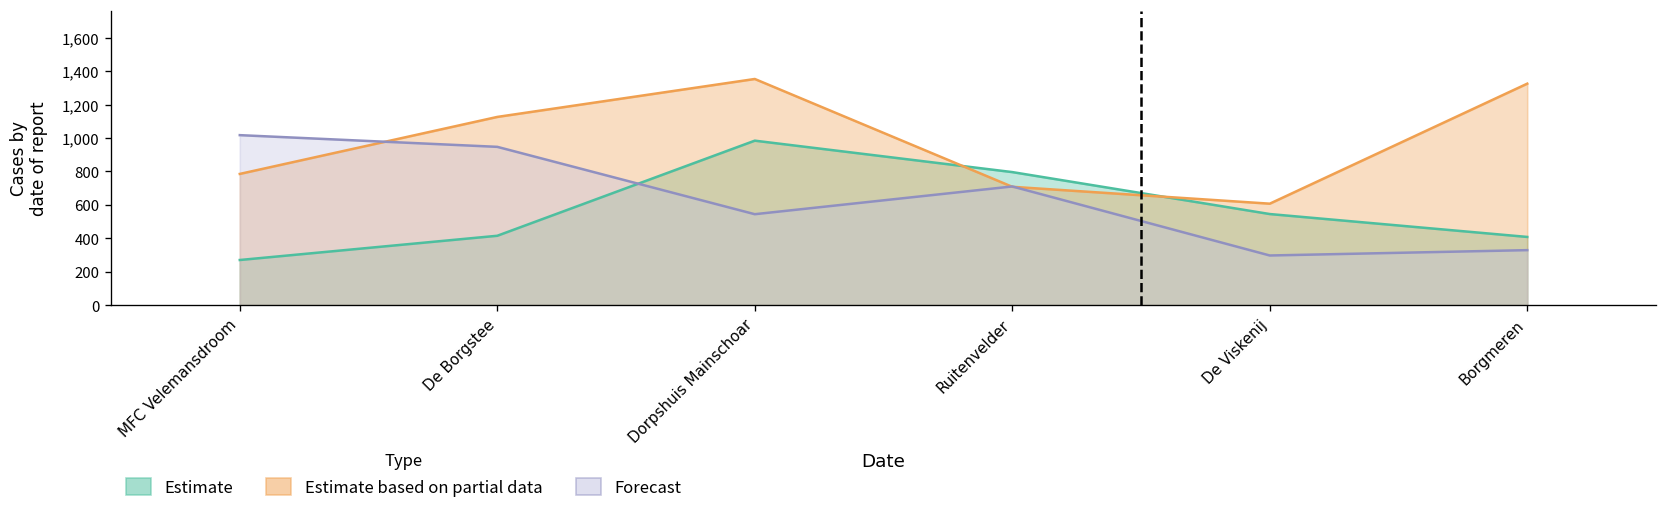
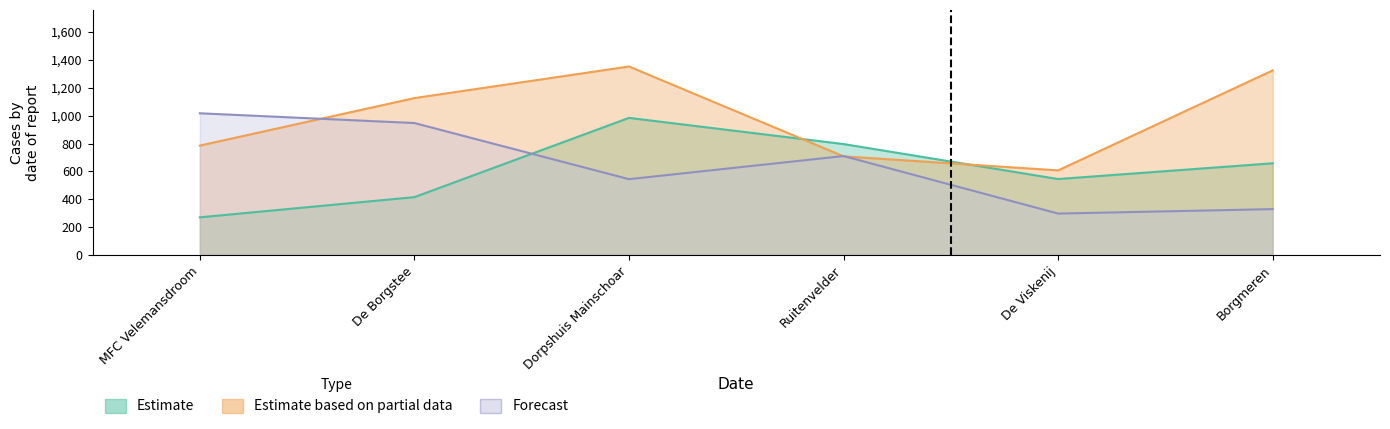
  {
    "Estimate": {
      "MFC Velemansdroom": "270",
      "De Borgstee": "420",
      "Dorpshuis Mainschoar": "980",
      "Ruitenvelder": "800",
      "De Viskenij": "550",
-     "Borgmeren": "410"
+     "Borgmeren": "660"
    },
    "Estimate based on partial data": {
      "MFC Velemansdroom": "790",
      "De Borgstee": "1,130",
      "Dorpshuis Mainschoar": "1,350",
      "De Viskenij": "610",
      "Borgmeren": "1,330"
    },
    "Forecast": {
      "MFC Velemansdroom": "1,020",
      "De Borgstee": "950",
      "Dorpshuis Mainschoar": "540",
      "De Viskenij": "300",
      "Borgmeren": "330"
    }
  }
